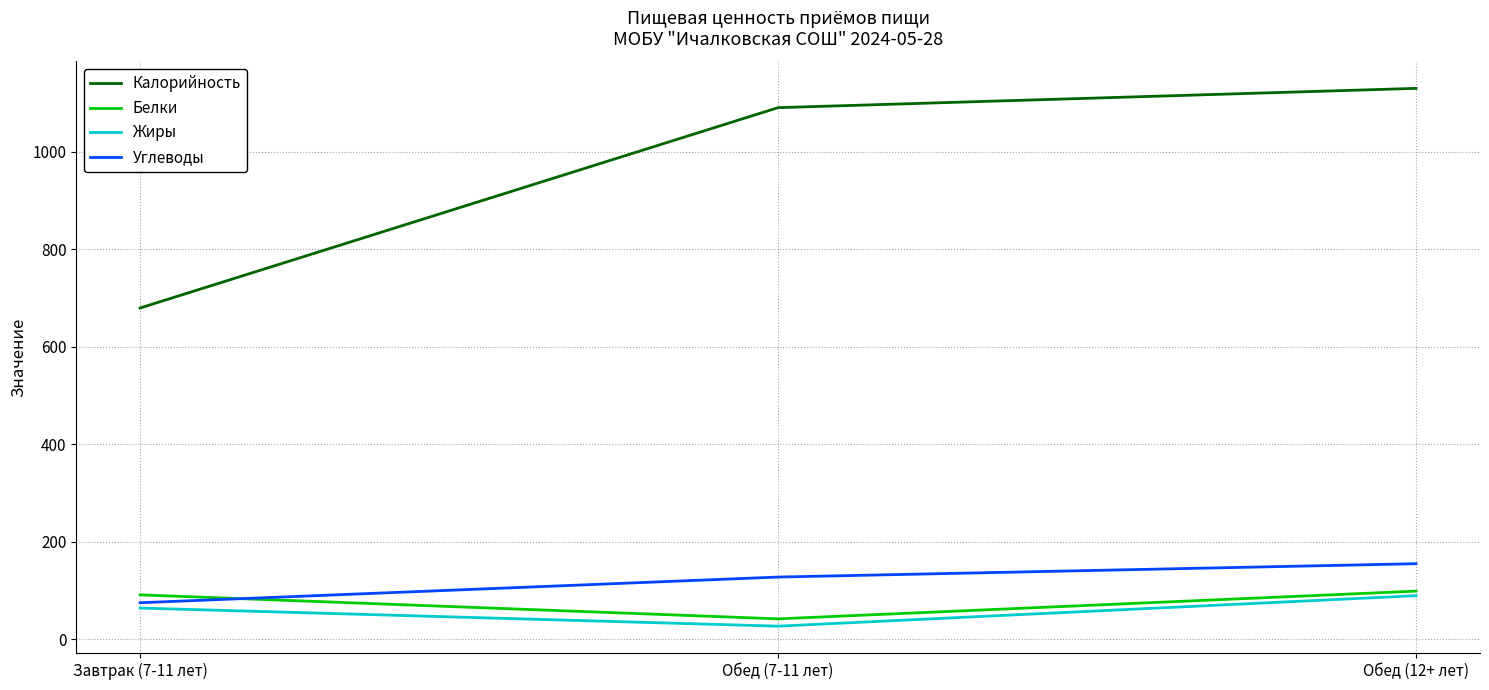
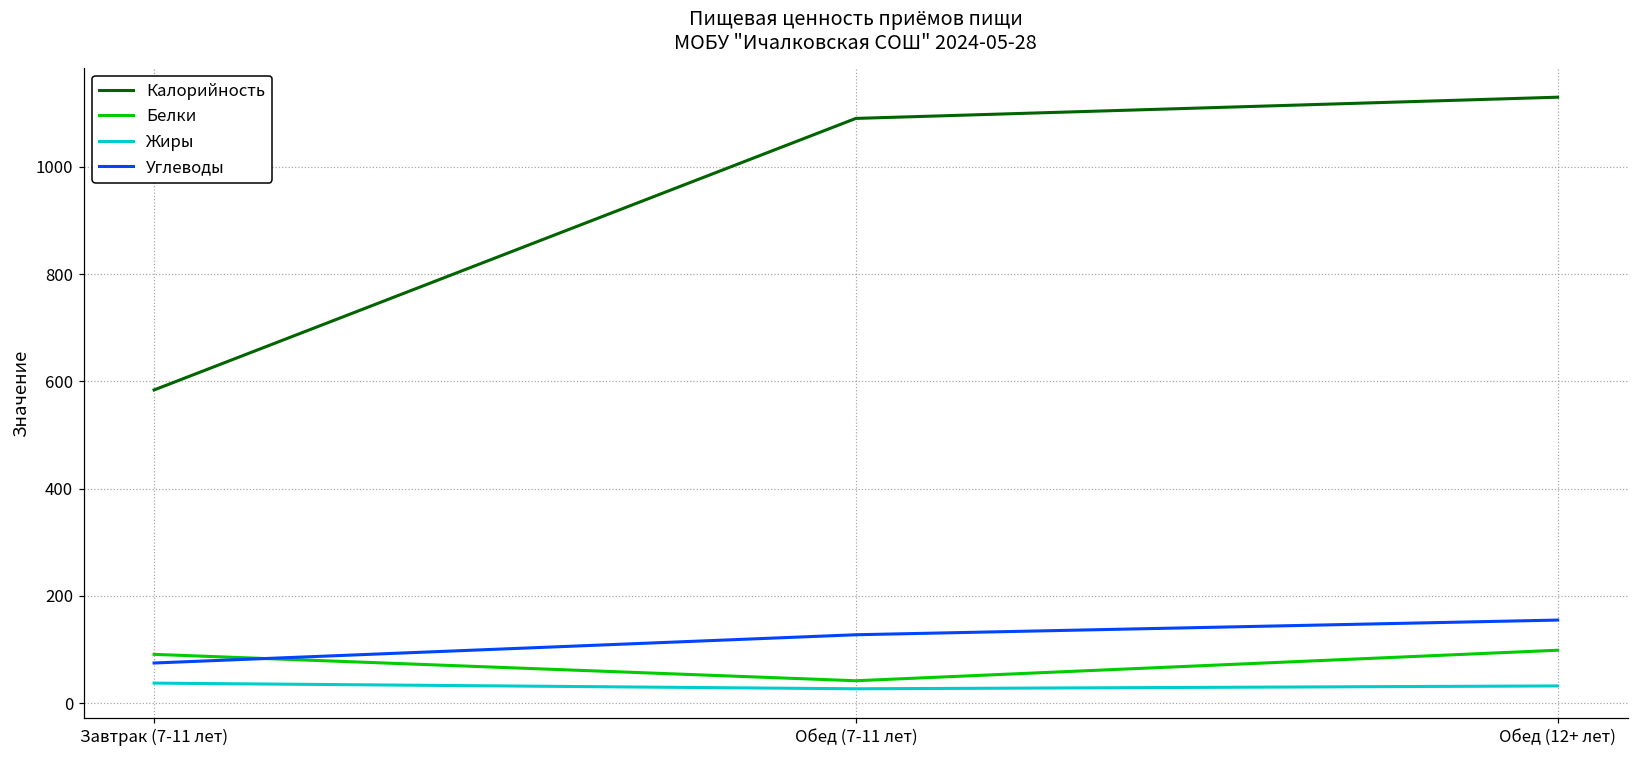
  {
    "Калорийность": {
-     "Завтрак (7-11 лет)": 680,
+     "Завтрак (7-11 лет)": 580,
      "Обед (7-11 лет)": 1090,
      "Обед (12+ лет)": 1130
    },
    "Белки": {
      "Завтрак (7-11 лет)": 90,
      "Обед (7-11 лет)": 40,
      "Обед (12+ лет)": 100
    },
    "Жиры": {
-     "Завтрак (7-11 лет)": 60,
+     "Завтрак (7-11 лет)": 40,
      "Обед (7-11 лет)": 30,
-     "Обед (12+ лет)": 90
+     "Обед (12+ лет)": 30
    },
    "Углеводы": {
      "Завтрак (7-11 лет)": 80,
      "Обед (7-11 лет)": 130,
      "Обед (12+ лет)": 160
    }
  }
